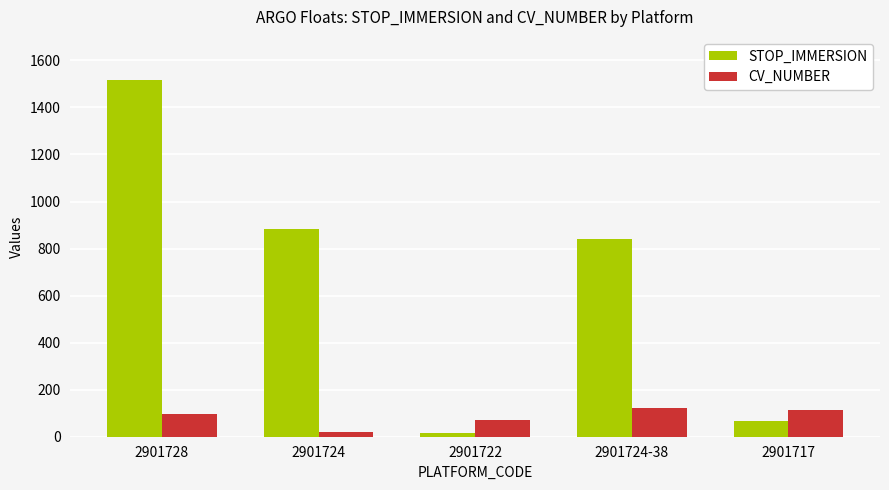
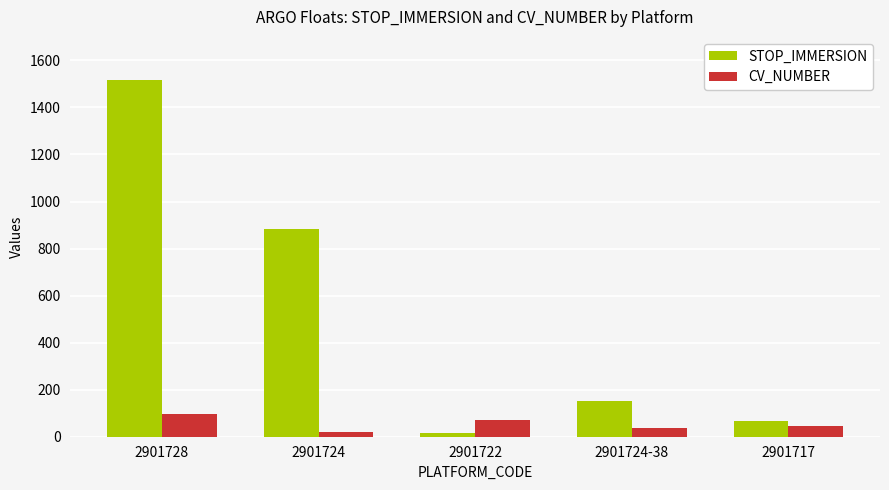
  {
    "STOP_IMMERSION": {
      "2901728": 1520,
      "2901724": 880,
      "2901722": 20,
-     "2901724-38": 840,
+     "2901724-38": 150,
      "2901717": 70
    },
    "CV_NUMBER": {
      "2901728": 100,
      "2901724": 20,
      "2901722": 70,
-     "2901724-38": 120,
-     "2901717": 110
+     "2901724-38": 40,
+     "2901717": 50
    }
  }
